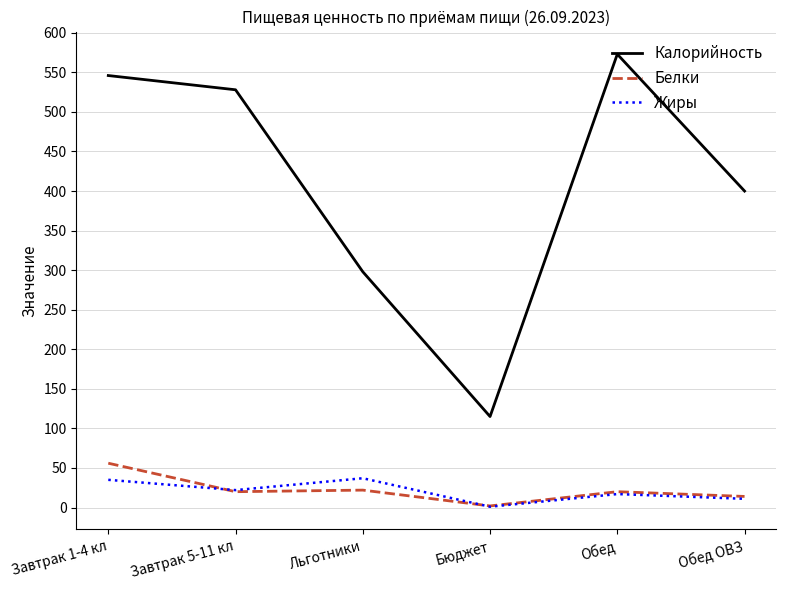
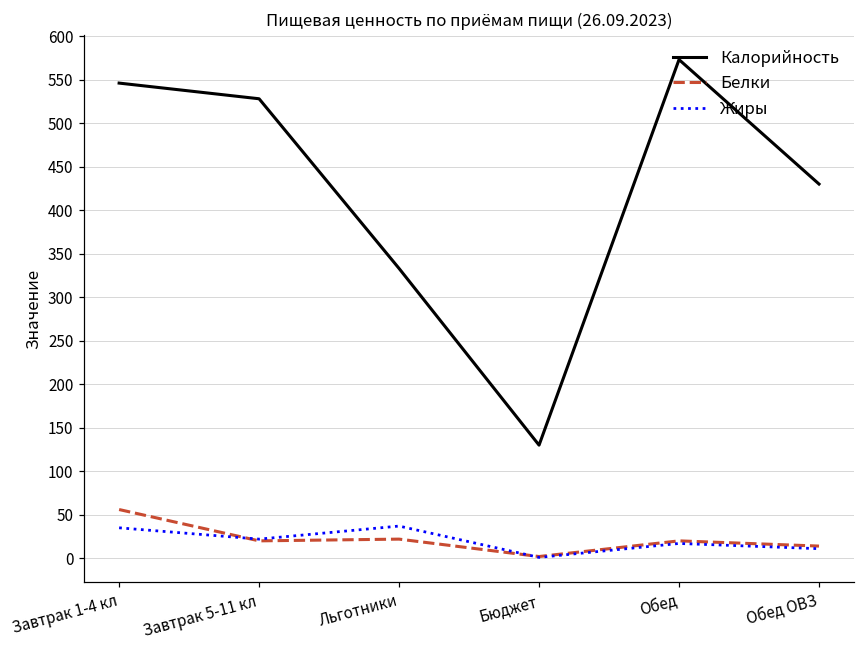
  {
    "Калорийность": {
      "Завтрак 1-4 кл": 550,
      "Завтрак 5-11 кл": 530,
-     "Льготники": 300,
-     "Бюджет": 120,
+     "Льготники": 330,
+     "Бюджет": 130,
      "Обед": 570,
-     "Обед ОВЗ": 400
+     "Обед ОВЗ": 430
    },
    "Белки": {
      "Завтрак 1-4 кл": 60,
      "Льготники": 20
    },
    "Жиры": {
      "Завтрак 1-4 кл": 40,
      "Льготники": 40
    }
  }
